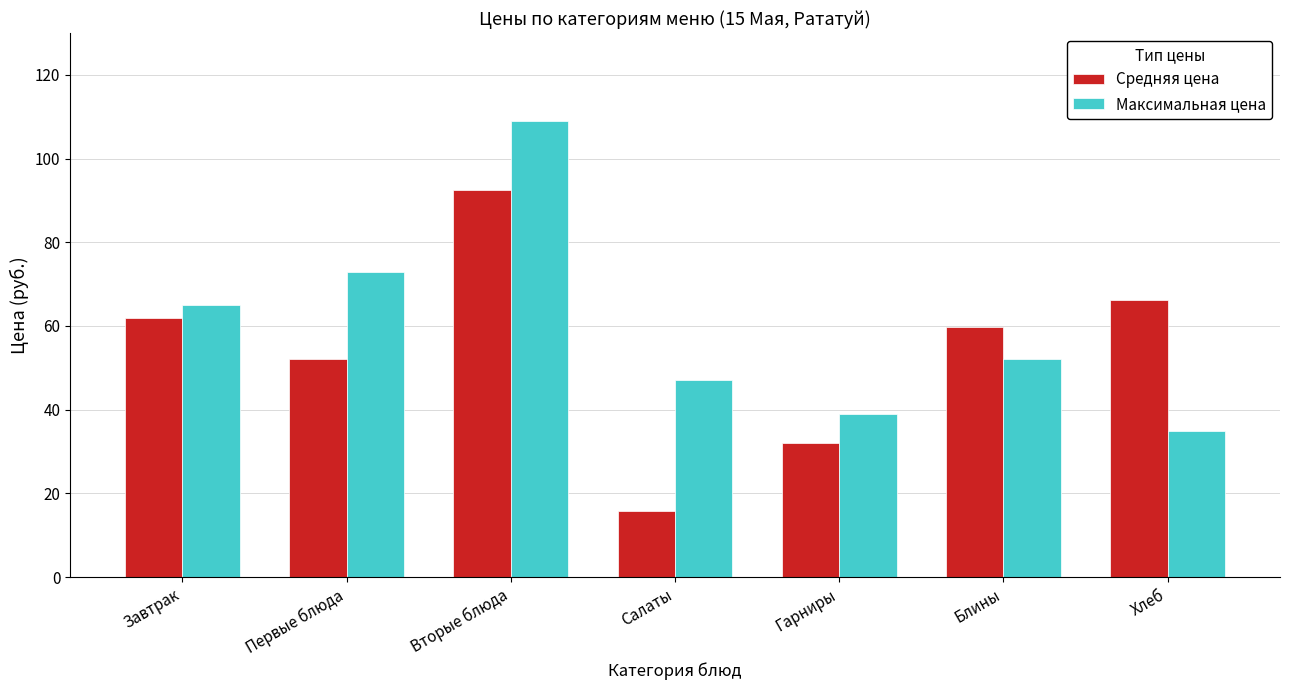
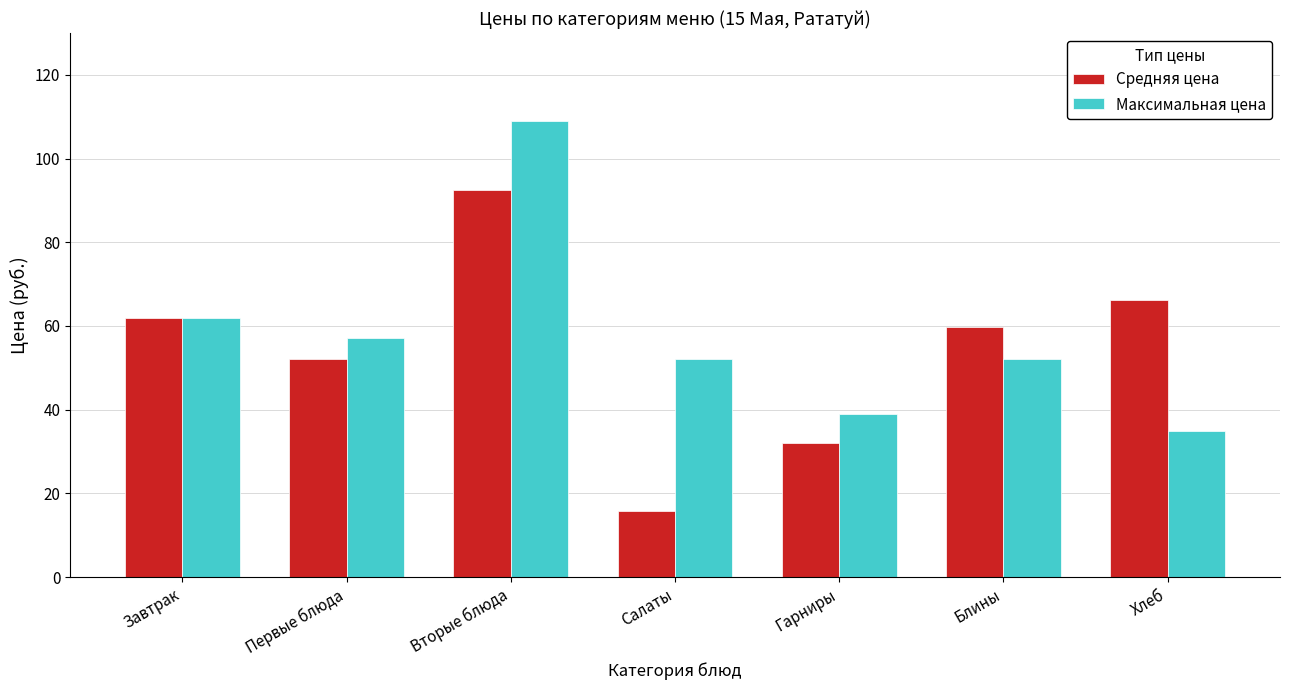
  {
    "Средняя цена": {
      "Завтрак": 62,
      "Первые блюда": 52,
      "Вторые блюда": 92,
      "Салаты": 16,
      "Гарниры": 32,
      "Блины": 60,
      "Хлеб": 66
    },
    "Максимальная цена": {
-     "Завтрак": 65,
-     "Первые блюда": 73,
+     "Завтрак": 62,
+     "Первые блюда": 57,
      "Вторые блюда": 109,
-     "Салаты": 47,
+     "Салаты": 52,
      "Гарниры": 39,
      "Блины": 52,
      "Хлеб": 35
    }
  }
